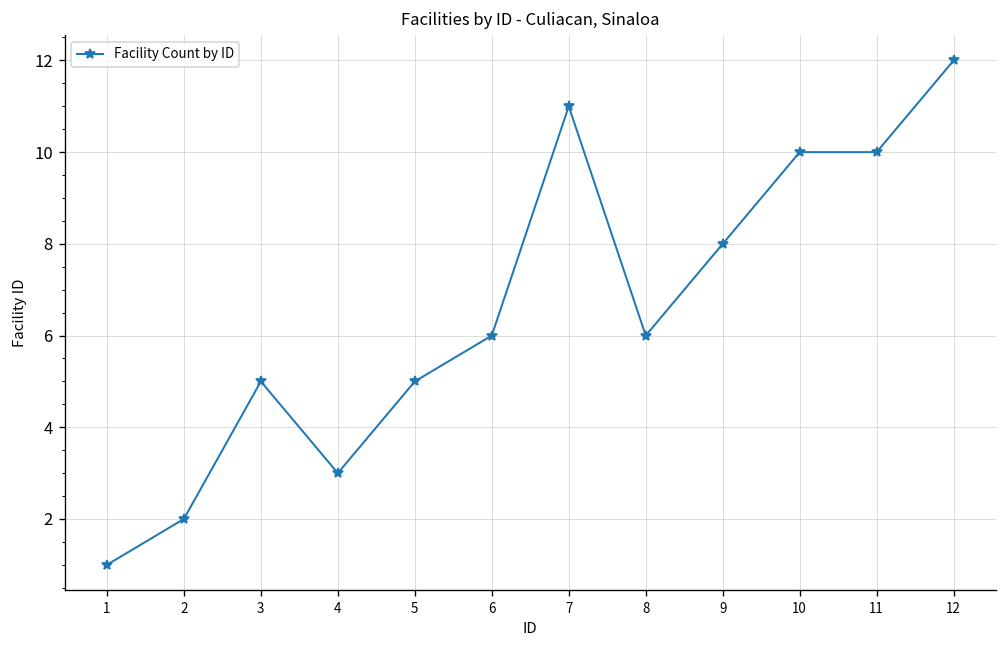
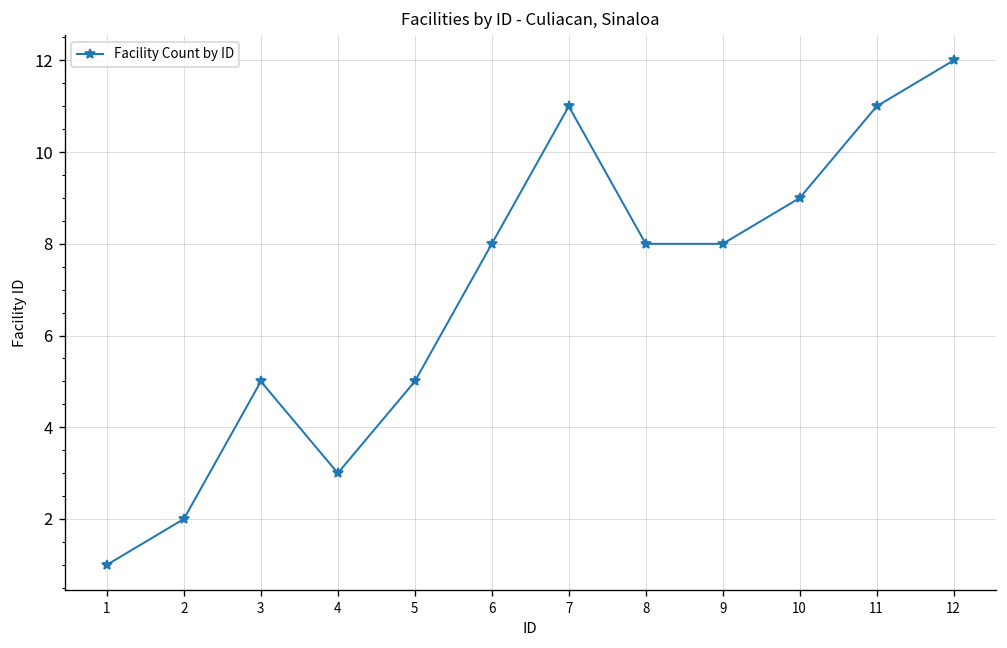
  {
    "1": 1,
    "2": 2,
    "3": 5,
    "4": 3,
    "5": 5,
-   "6": 6,
+   "6": 8,
    "7": 11,
-   "8": 6,
+   "8": 8,
    "9": 8,
-   "10": 10,
-   "11": 10,
+   "10": 9,
+   "11": 11,
    "12": 12
  }
